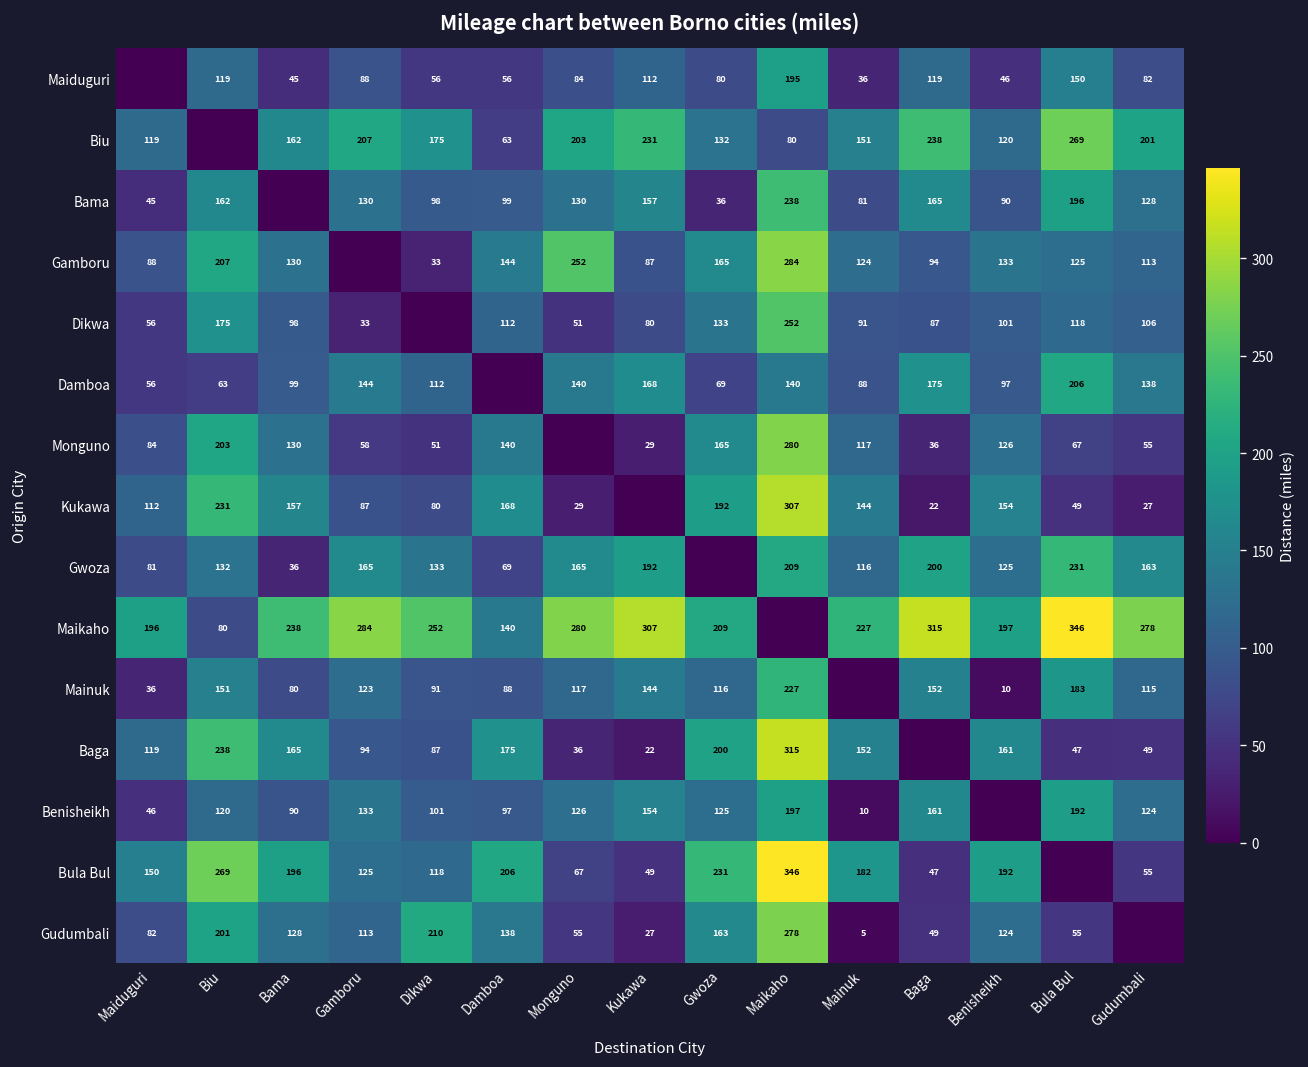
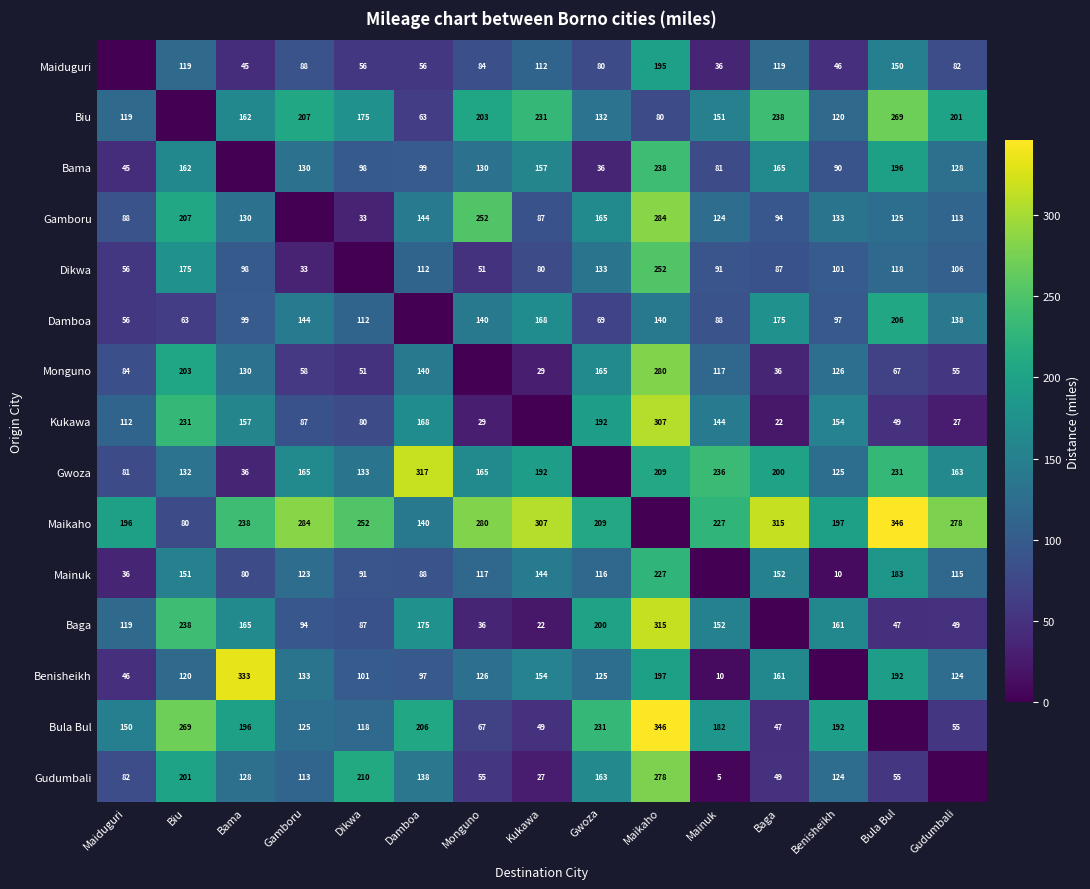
  {
    "Gwoza": {
      "Maiduguri": 81,
      "Biu": 132,
      "Bama": 36,
      "Gamboru": 165,
      "Dikwa": 133,
-     "Damboa": 69,
+     "Damboa": 317,
      "Monguno": 165,
      "Kukawa": 192,
      "Maikaho": 209,
-     "Mainuk": 116,
+     "Mainuk": 236,
      "Baga": 200,
      "Benisheikh": 125,
      "Bula Bul": 231,
      "Gudumbali": 163
    },
    "Benisheikh": {
      "Maiduguri": 46,
      "Biu": 120,
-     "Bama": 90,
+     "Bama": 333,
      "Gamboru": 133,
      "Dikwa": 101,
      "Damboa": 97,
      "Monguno": 126,
      "Kukawa": 154,
      "Gwoza": 125,
      "Maikaho": 197,
      "Mainuk": 10,
      "Baga": 161,
      "Bula Bul": 192,
      "Gudumbali": 124
    }
  }
